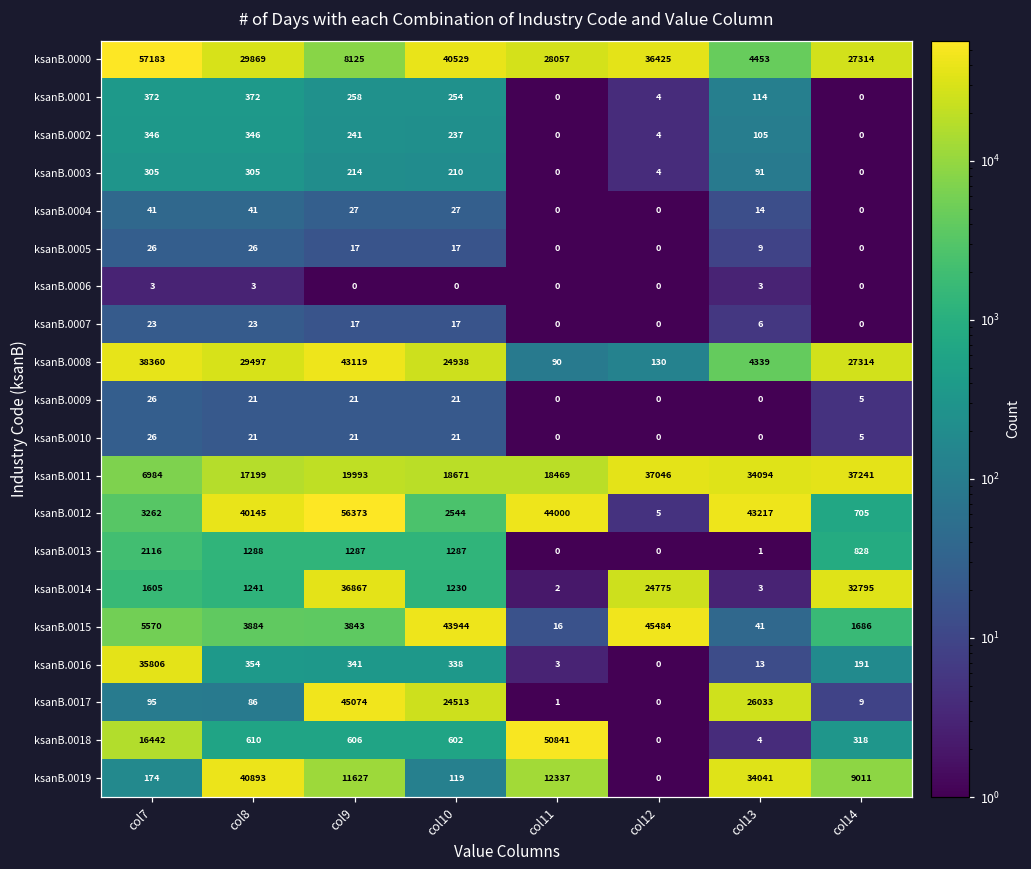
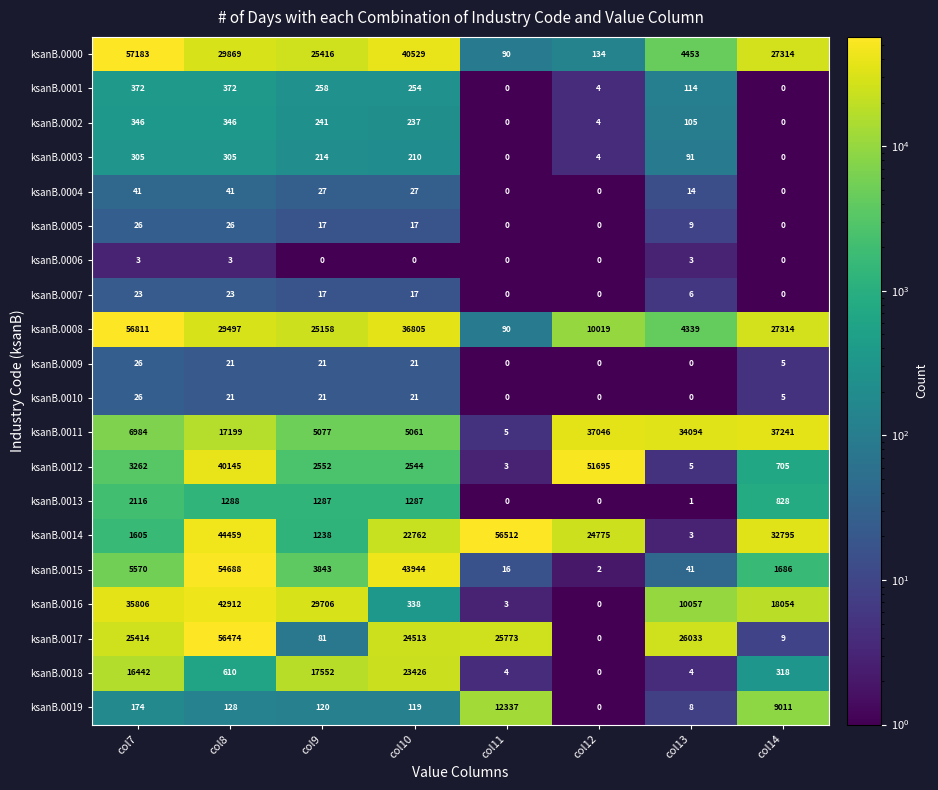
  {
    "ksanB.0000": {
      "col7": 57183,
      "col8": 29869,
-     "col9": 8125,
+     "col9": 25416,
      "col10": 40529,
-     "col11": 28057,
-     "col12": 36425,
+     "col11": 90,
+     "col12": 134,
      "col13": 4453,
      "col14": 27314
    },
    "ksanB.0001": {
      "col7": 372,
      "col8": 372,
      "col9": 258,
      "col10": 254,
      "col11": 0,
      "col12": 4,
      "col13": 114,
      "col14": 0
    },
    "ksanB.0002": {
      "col7": 346,
      "col8": 346,
      "col9": 241,
      "col10": 237,
      "col11": 0,
      "col12": 4,
      "col13": 105,
      "col14": 0
    },
    "ksanB.0003": {
      "col7": 305,
      "col8": 305,
      "col9": 214,
      "col10": 210,
      "col11": 0,
      "col12": 4,
      "col13": 91,
      "col14": 0
    },
    "ksanB.0004": {
      "col7": 41,
      "col8": 41,
      "col9": 27,
      "col10": 27,
      "col11": 0,
      "col12": 0,
      "col13": 14,
      "col14": 0
    },
    "ksanB.0005": {
      "col7": 26,
      "col8": 26,
      "col9": 17,
      "col10": 17,
      "col11": 0,
      "col12": 0,
      "col13": 9,
      "col14": 0
    },
    "ksanB.0006": {
      "col7": 3,
      "col8": 3,
      "col9": 0,
      "col10": 0,
      "col11": 0,
      "col12": 0,
      "col13": 3,
      "col14": 0
    },
    "ksanB.0007": {
      "col7": 23,
      "col8": 23,
      "col9": 17,
      "col10": 17,
      "col11": 0,
      "col12": 0,
      "col13": 6,
      "col14": 0
    },
    "ksanB.0008": {
-     "col7": 38360,
+     "col7": 56811,
      "col8": 29497,
-     "col9": 43119,
-     "col10": 24938,
+     "col9": 25158,
+     "col10": 36805,
      "col11": 90,
-     "col12": 130,
+     "col12": 10019,
      "col13": 4339,
      "col14": 27314
    },
    "ksanB.0009": {
      "col7": 26,
      "col8": 21,
      "col9": 21,
      "col10": 21,
      "col11": 0,
      "col12": 0,
      "col13": 0,
      "col14": 5
    },
    "ksanB.0010": {
      "col7": 26,
      "col8": 21,
      "col9": 21,
      "col10": 21,
      "col11": 0,
      "col12": 0,
      "col13": 0,
      "col14": 5
    },
    "ksanB.0011": {
      "col7": 6984,
      "col8": 17199,
-     "col9": 19993,
-     "col10": 18671,
-     "col11": 18469,
+     "col9": 5077,
+     "col10": 5061,
+     "col11": 5,
      "col12": 37046,
      "col13": 34094,
      "col14": 37241
    },
    "ksanB.0012": {
      "col7": 3262,
      "col8": 40145,
-     "col9": 56373,
+     "col9": 2552,
      "col10": 2544,
-     "col11": 44000,
-     "col12": 5,
-     "col13": 43217,
+     "col11": 3,
+     "col12": 51695,
+     "col13": 5,
      "col14": 705
    },
    "ksanB.0013": {
      "col7": 2116,
      "col8": 1288,
      "col9": 1287,
      "col10": 1287,
      "col11": 0,
      "col12": 0,
      "col13": 1,
      "col14": 828
    },
    "ksanB.0014": {
      "col7": 1605,
-     "col8": 1241,
-     "col9": 36867,
-     "col10": 1230,
-     "col11": 2,
+     "col8": 44459,
+     "col9": 1238,
+     "col10": 22762,
+     "col11": 56512,
      "col12": 24775,
      "col13": 3,
      "col14": 32795
    },
    "ksanB.0015": {
      "col7": 5570,
-     "col8": 3884,
+     "col8": 54688,
      "col9": 3843,
      "col10": 43944,
      "col11": 16,
-     "col12": 45484,
+     "col12": 2,
      "col13": 41,
      "col14": 1686
    },
    "ksanB.0016": {
      "col7": 35806,
-     "col8": 354,
-     "col9": 341,
+     "col8": 42912,
+     "col9": 29706,
      "col10": 338,
      "col11": 3,
      "col12": 0,
-     "col13": 13,
-     "col14": 191
+     "col13": 10057,
+     "col14": 18054
    },
    "ksanB.0017": {
-     "col7": 95,
-     "col8": 86,
-     "col9": 45074,
+     "col7": 25414,
+     "col8": 56474,
+     "col9": 81,
      "col10": 24513,
-     "col11": 1,
+     "col11": 25773,
      "col12": 0,
      "col13": 26033,
      "col14": 9
    },
    "ksanB.0018": {
      "col7": 16442,
      "col8": 610,
-     "col9": 606,
-     "col10": 602,
-     "col11": 50841,
+     "col9": 17552,
+     "col10": 23426,
+     "col11": 4,
      "col12": 0,
      "col13": 4,
      "col14": 318
    },
    "ksanB.0019": {
      "col7": 174,
-     "col8": 40893,
-     "col9": 11627,
+     "col8": 128,
+     "col9": 120,
      "col10": 119,
      "col11": 12337,
      "col12": 0,
-     "col13": 34041,
+     "col13": 8,
      "col14": 9011
    }
  }
